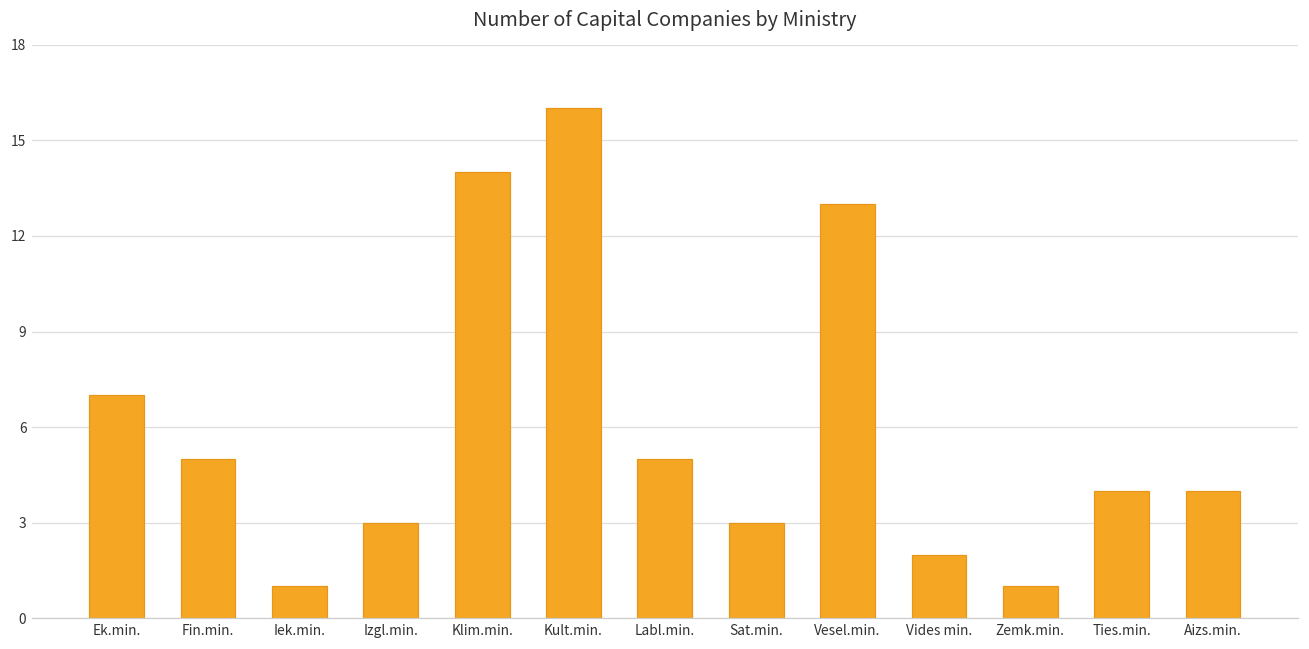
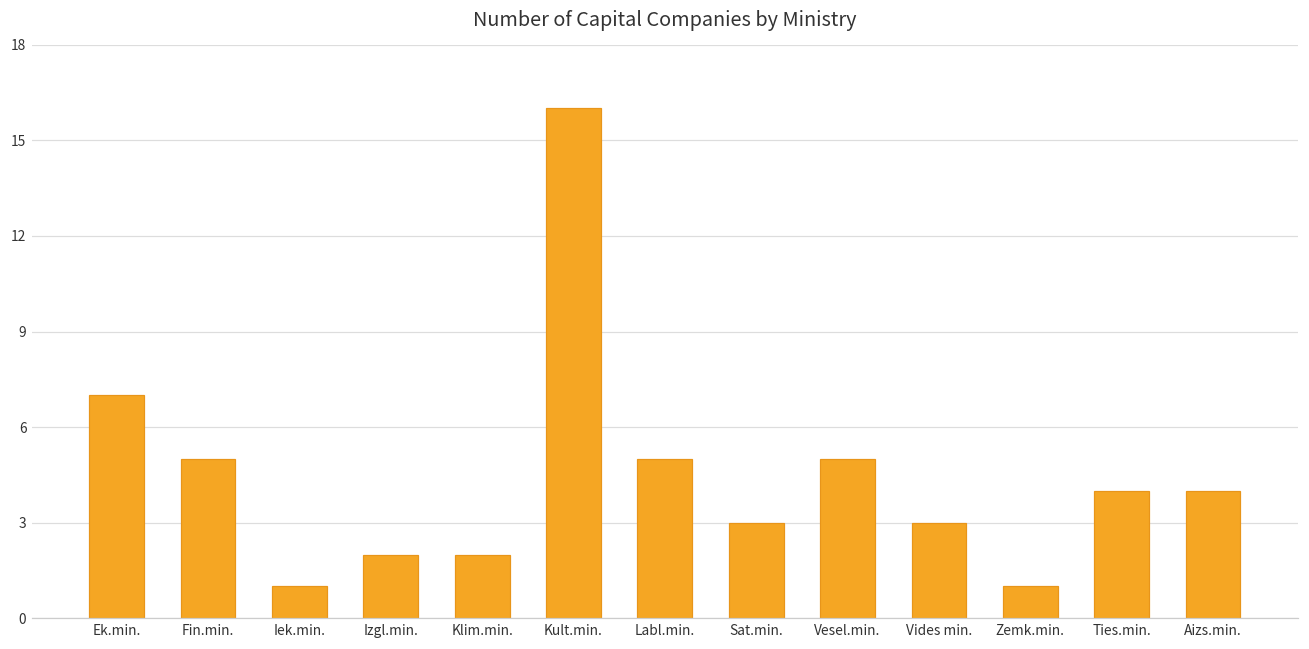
  {
    "Ek.min.": 7,
    "Fin.min.": 5,
    "Iek.min.": 1,
-   "Izgl.min.": 3,
-   "Klim.min.": 14,
+   "Izgl.min.": 2,
+   "Klim.min.": 2,
    "Kult.min.": 16,
    "Labl.min.": 5,
    "Sat.min.": 3,
-   "Vesel.min.": 13,
-   "Vides min.": 2,
+   "Vesel.min.": 5,
+   "Vides min.": 3,
    "Zemk.min.": 1,
    "Ties.min.": 4,
    "Aizs.min.": 4
  }
